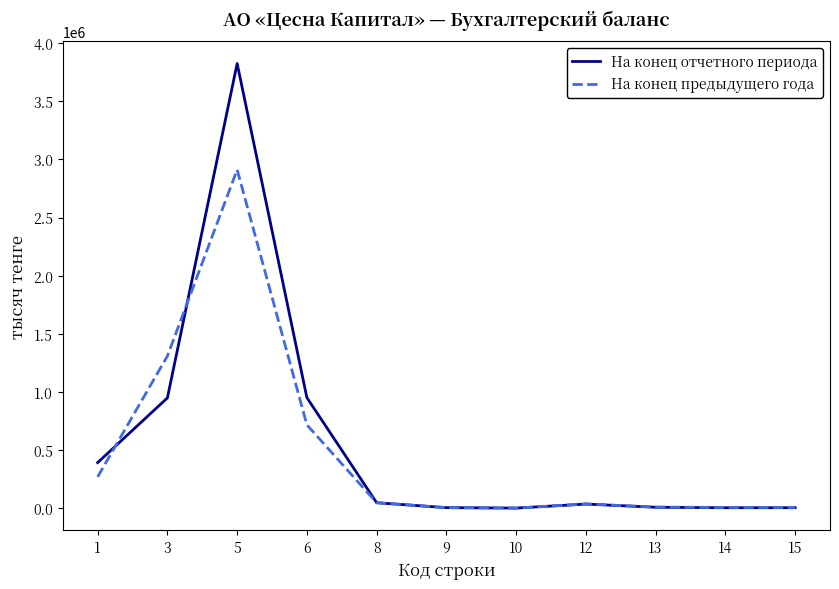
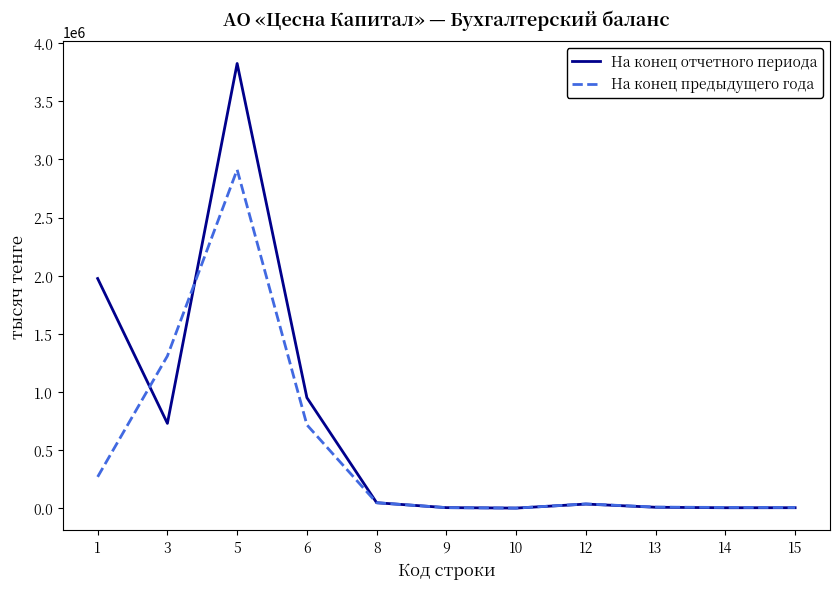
  {
    "На конец отчетного периода": {
-     "1": 390000,
-     "3": 950000,
+     "1": 1980000,
+     "3": 730000,
      "5": 3820000,
      "6": 950000
    },
    "На конец предыдущего года": {
      "1": 270000,
      "3": 1310000,
      "5": 2910000,
      "6": 720000
    }
  }
